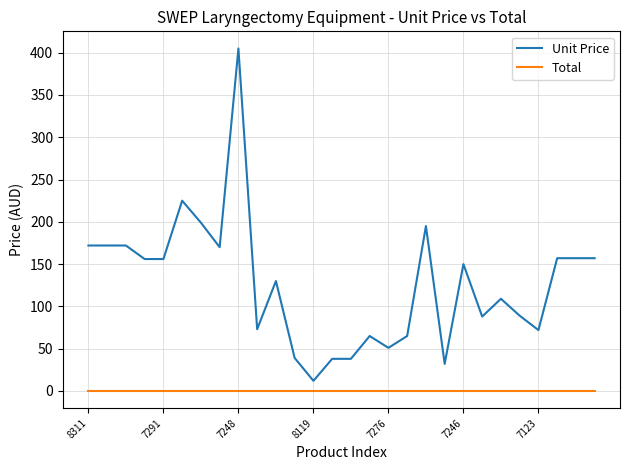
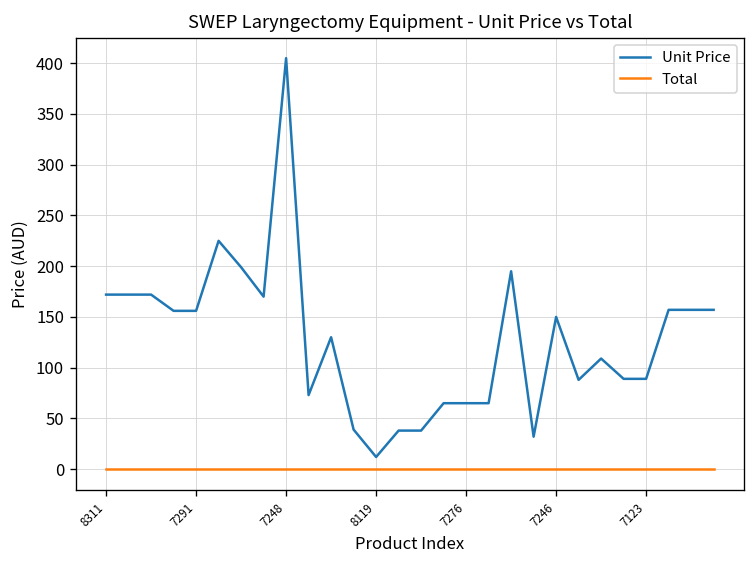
  {
    "Unit Price": {
      "8311": 170,
      "7291": 160,
      "7248": 410,
      "8119": 10,
-     "7276": 50,
+     "7276": 70,
      "7246": 150,
-     "7123": 70
+     "7123": 90
    },
    "Total": {
      "8311": 0,
      "7291": 0,
      "7248": 0,
      "8119": 0,
      "7276": 0,
      "7246": 0,
      "7123": 0
    }
  }
